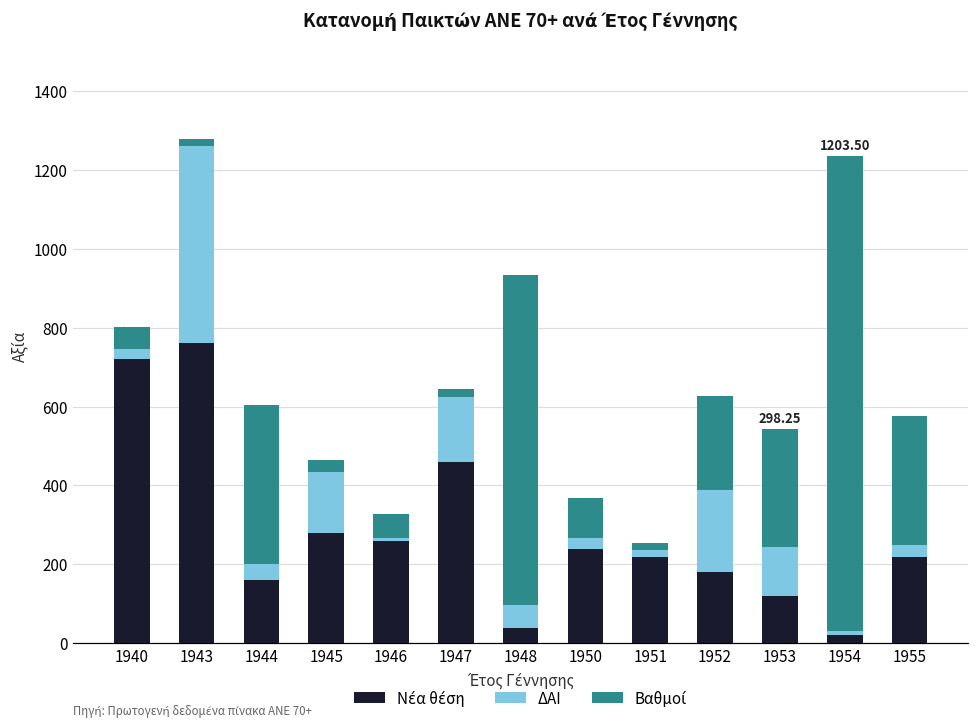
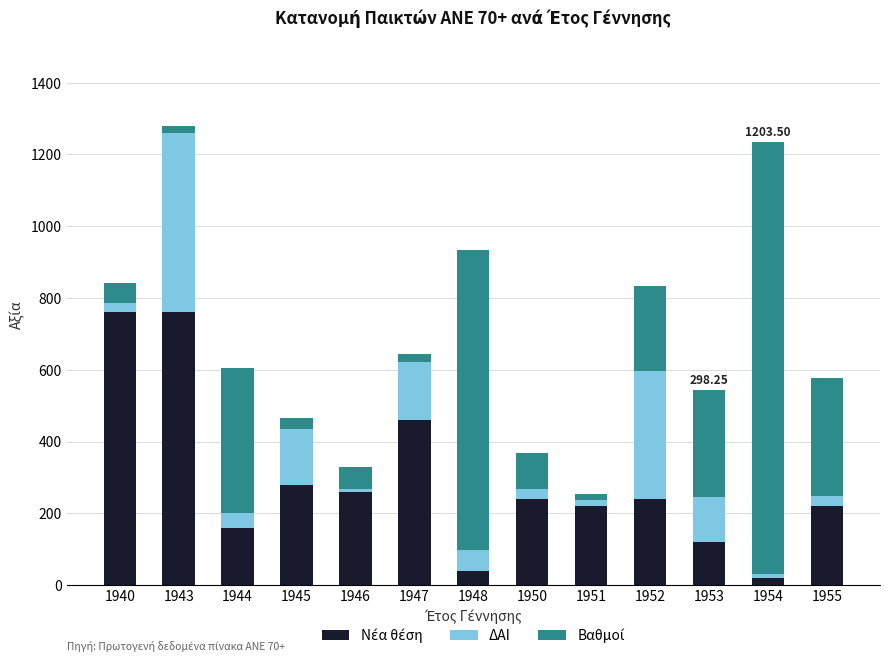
  {
    "Νέα θέση": {
-     "1940": 720,
+     "1940": 760,
      "1943": 760,
      "1944": 160,
      "1945": 280,
      "1946": 260,
      "1947": 460,
      "1948": 40,
      "1950": 240,
      "1951": 220,
-     "1952": 180,
+     "1952": 240,
      "1953": 120,
      "1954": 20,
      "1955": 220
    },
    "ΔΑΙ": {
      "1940": 30,
      "1943": 500,
      "1944": 40,
      "1945": 150,
      "1946": 10,
      "1947": 160,
      "1948": 60,
      "1950": 30,
      "1951": 20,
-     "1952": 210,
+     "1952": 360,
      "1953": 120,
      "1954": 10,
      "1955": 30
    },
    "Βαθμοί": {
      "1953": 298.25,
      "1954": 1203.50
    }
  }
